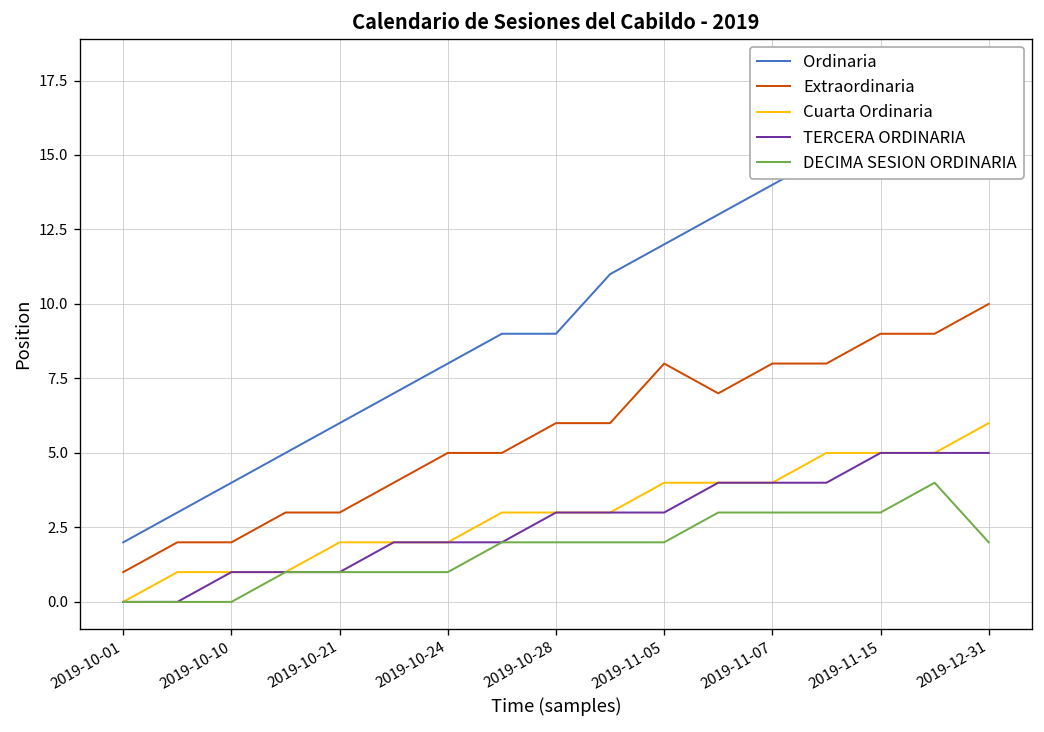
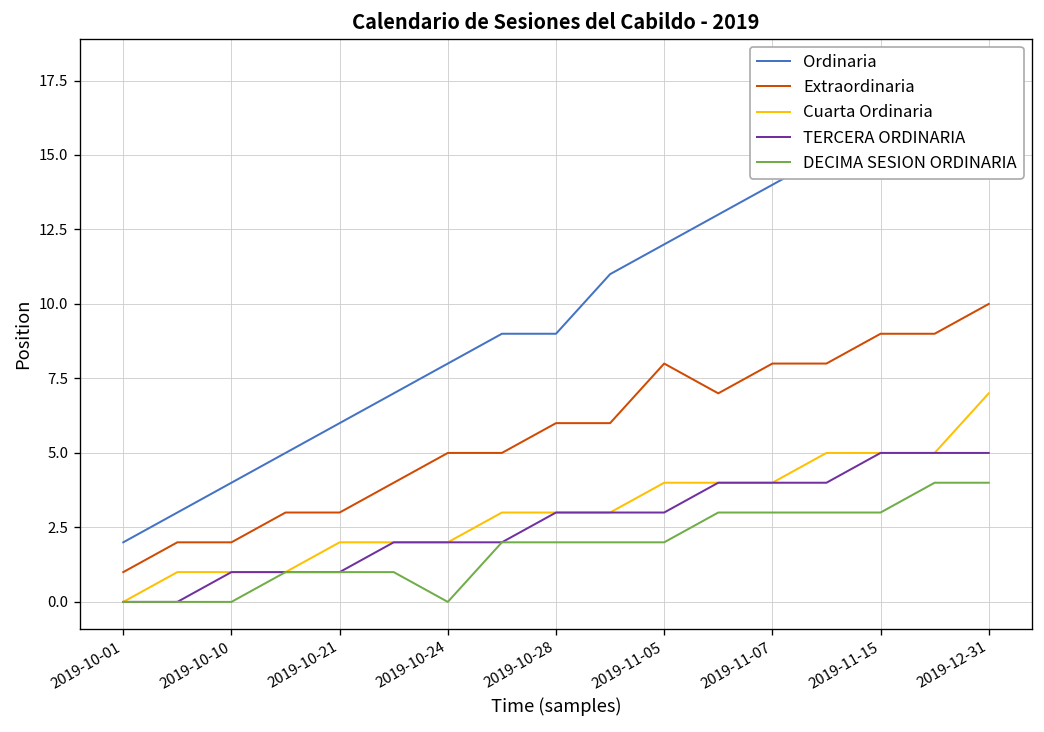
  {
    "Ordinaria": {
      "2019-10-01": 2,
      "2019-10-10": 4,
      "2019-10-21": 6,
      "2019-10-24": 8,
      "2019-10-28": 9,
      "2019-11-05": 12,
      "2019-11-07": 14
    },
    "Extraordinaria": {
      "2019-10-01": 1,
      "2019-10-10": 2,
      "2019-10-21": 3,
      "2019-10-24": 5,
      "2019-10-28": 6,
      "2019-11-05": 8,
      "2019-11-07": 8,
      "2019-11-15": 9,
      "2019-12-31": 10
    },
    "Cuarta Ordinaria": {
      "2019-10-21": 2,
      "2019-11-05": 4,
-     "2019-12-31": 6
+     "2019-12-31": 7
    },
    "TERCERA ORDINARIA": {
      "2019-11-05": 3,
      "2019-12-31": 5
    },
    "DECIMA SESION ORDINARIA": {
      "2019-10-10": 0,
-     "2019-10-24": 1,
+     "2019-10-24": 0,
      "2019-10-28": 2,
      "2019-11-05": 2,
      "2019-11-07": 3,
      "2019-11-15": 3,
-     "2019-12-31": 2
+     "2019-12-31": 4
    }
  }
